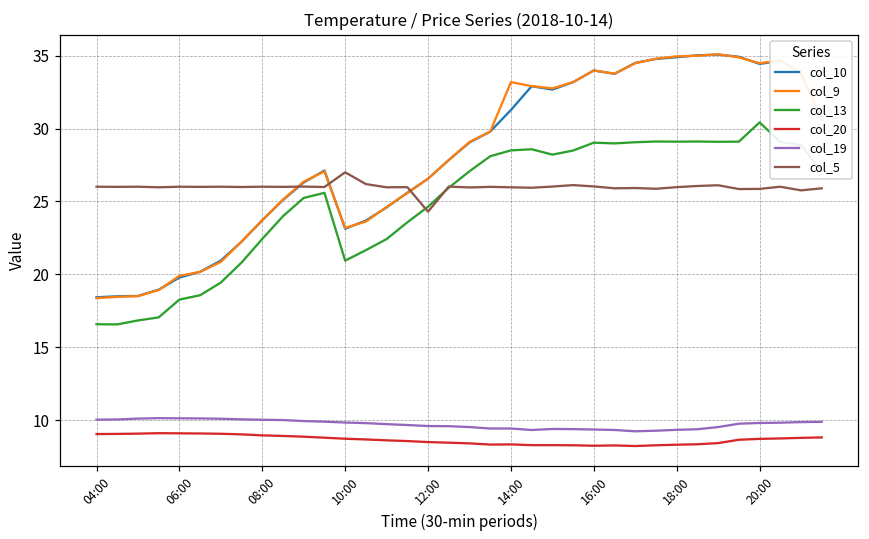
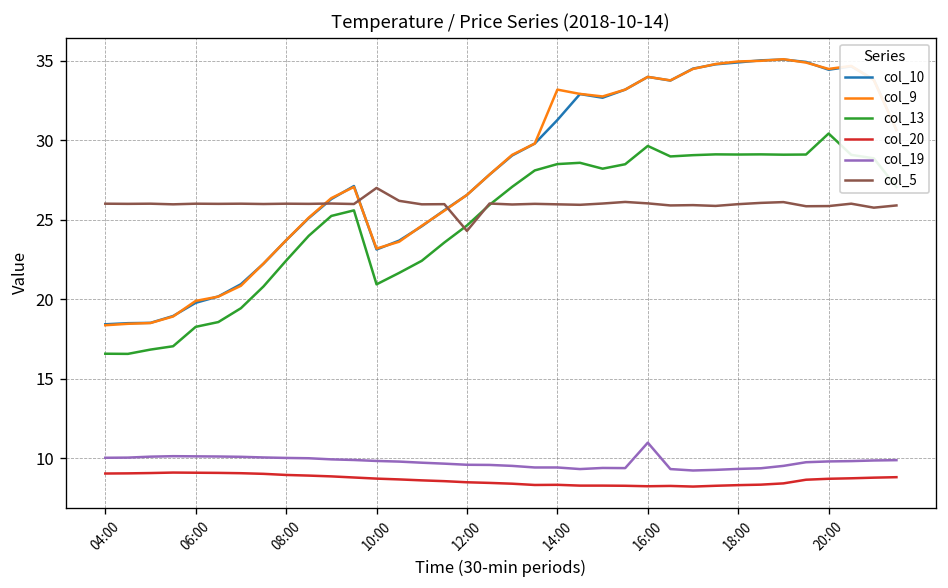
  {
    "col_10": {
      "14:00": 31.3
    },
    "col_9": {
      "14:00": 33.2
    },
    "col_13": {
      "04:00": 16.6,
      "06:00": 18.3,
      "08:00": 22.4,
      "10:00": 20.9,
      "12:00": 24.6,
      "14:00": 28.5,
-     "16:00": 29.0,
+     "16:00": 29.6,
      "18:00": 29.1,
      "20:00": 30.4
    },
    "col_20": {
      "04:00": 9.1,
      "06:00": 9.1,
      "08:00": 9.0,
      "10:00": 8.7,
      "12:00": 8.5,
      "14:00": 8.3,
      "16:00": 8.3,
      "18:00": 8.3,
      "20:00": 8.7
    },
    "col_19": {
      "04:00": 10.0,
      "06:00": 10.1,
      "08:00": 10.0,
      "10:00": 9.8,
      "12:00": 9.6,
      "14:00": 9.4,
-     "16:00": 9.4,
+     "16:00": 11.0,
      "18:00": 9.3,
      "20:00": 9.8
    },
    "col_5": {
      "04:00": 26.0,
      "06:00": 26.0,
      "08:00": 26.0,
      "10:00": 27.0,
      "12:00": 24.3,
      "14:00": 26.0,
      "16:00": 26.0,
      "18:00": 26.0,
      "20:00": 25.9
    }
  }
